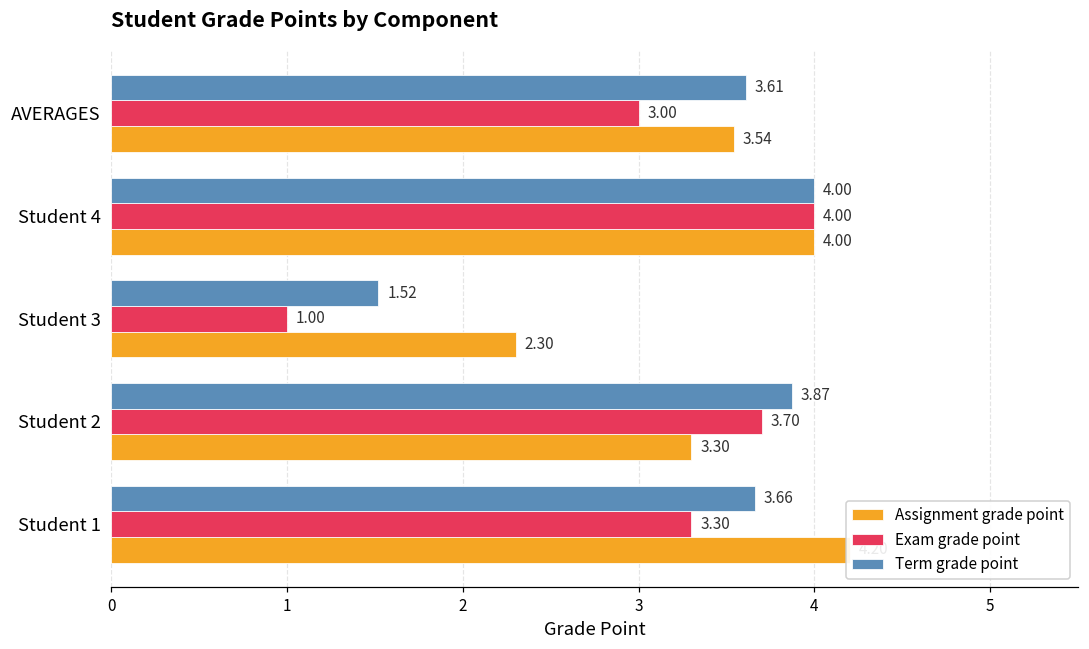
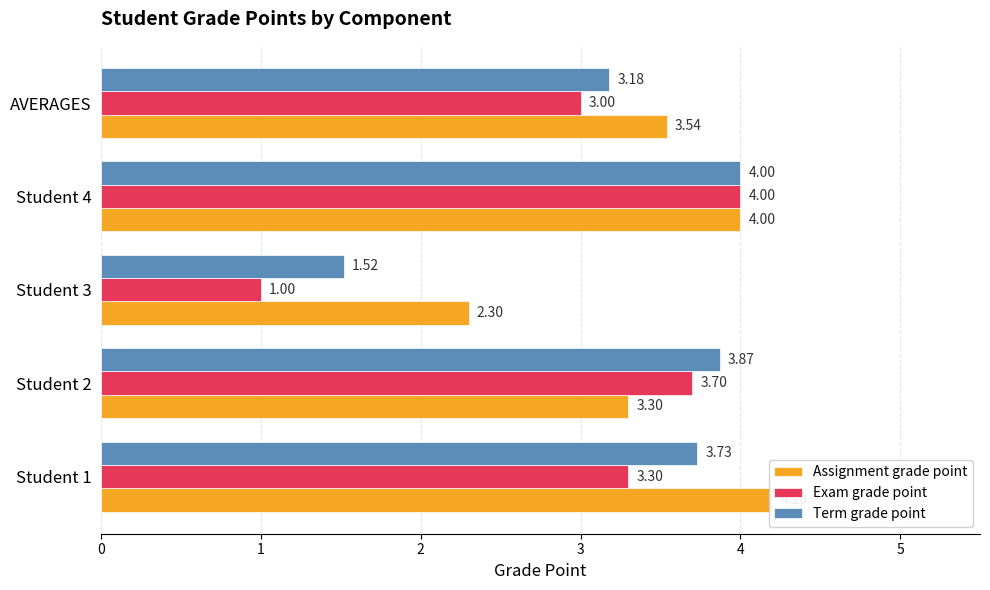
  {
    "Assignment grade point": {
      "AVERAGES": 3.54,
      "Student 4": 4.00,
      "Student 3": 2.30,
      "Student 2": 3.30
    },
    "Exam grade point": {
      "AVERAGES": 3.00,
      "Student 4": 4.00,
      "Student 3": 1.00,
      "Student 2": 3.70,
      "Student 1": 3.30
    },
    "Term grade point": {
-     "AVERAGES": 3.61,
+     "AVERAGES": 3.18,
      "Student 4": 4.00,
      "Student 3": 1.52,
      "Student 2": 3.87,
-     "Student 1": 3.66
+     "Student 1": 3.73
    }
  }
